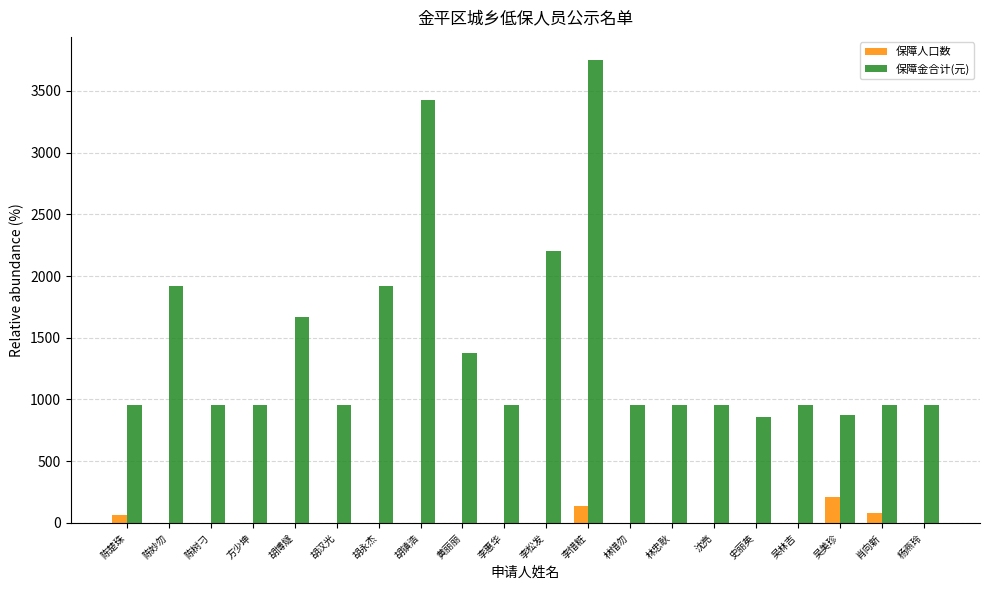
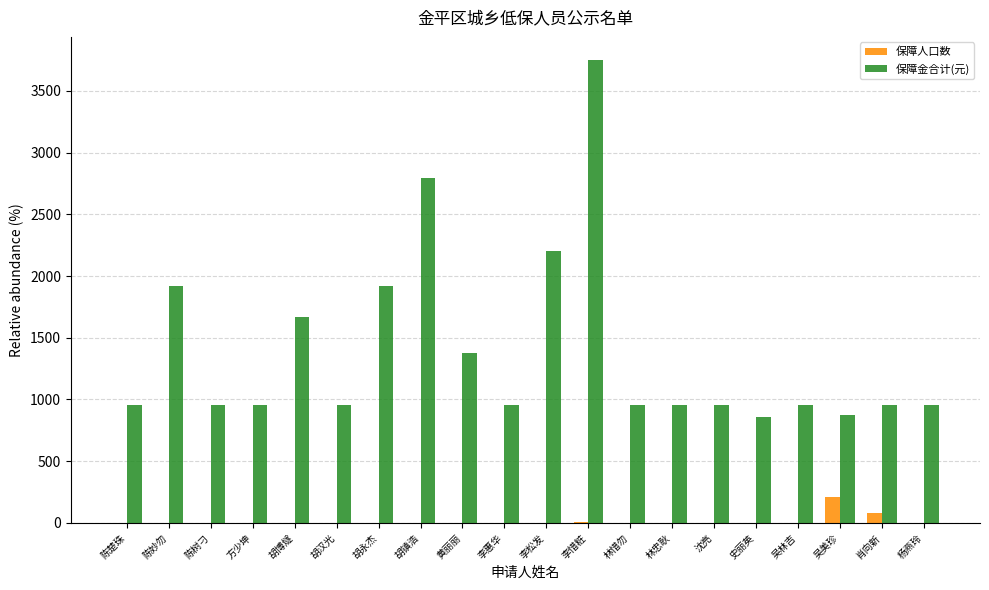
  {
    "保障人口数": {
-     "陈楚珠": 70,
-     "李惜粧": 140,
+     "陈楚珠": 0,
+     "李惜粧": 0,
      "吴美珍": 210,
      "肖向新": 80
    },
    "保障金合计(元)": {
      "陈楚珠": 960,
      "陈妙勿": 1920,
      "陈树刁": 960,
      "方少坤": 960,
      "胡博燧": 1670,
      "胡汉光": 960,
      "胡永杰": 1920,
-     "胡镇浩": 3420,
+     "胡镇浩": 2790,
      "黄丽丽": 1370,
      "李惠华": 960,
      "李松发": 2200,
      "李惜粧": 3750,
      "林惜勿": 960,
      "林忠耿": 960,
      "沈亮": 960,
      "史丽英": 860,
      "吴林吉": 960,
      "吴美珍": 870,
      "肖向新": 960,
      "杨燕玲": 960
    }
  }
